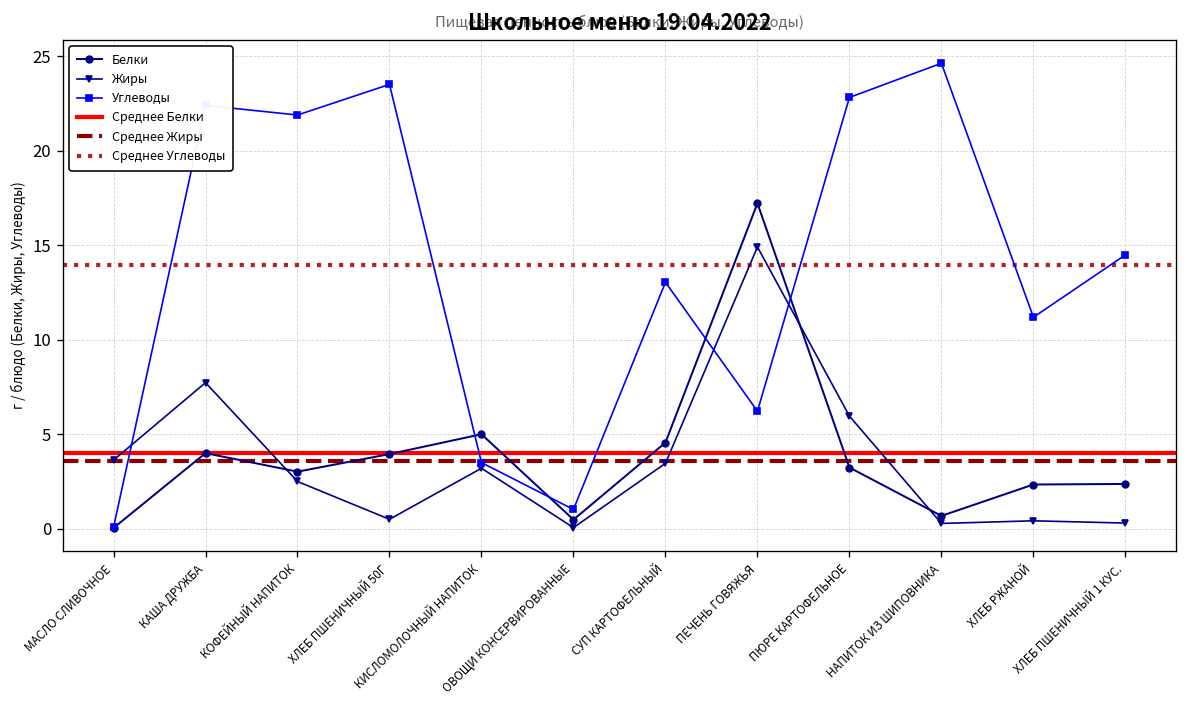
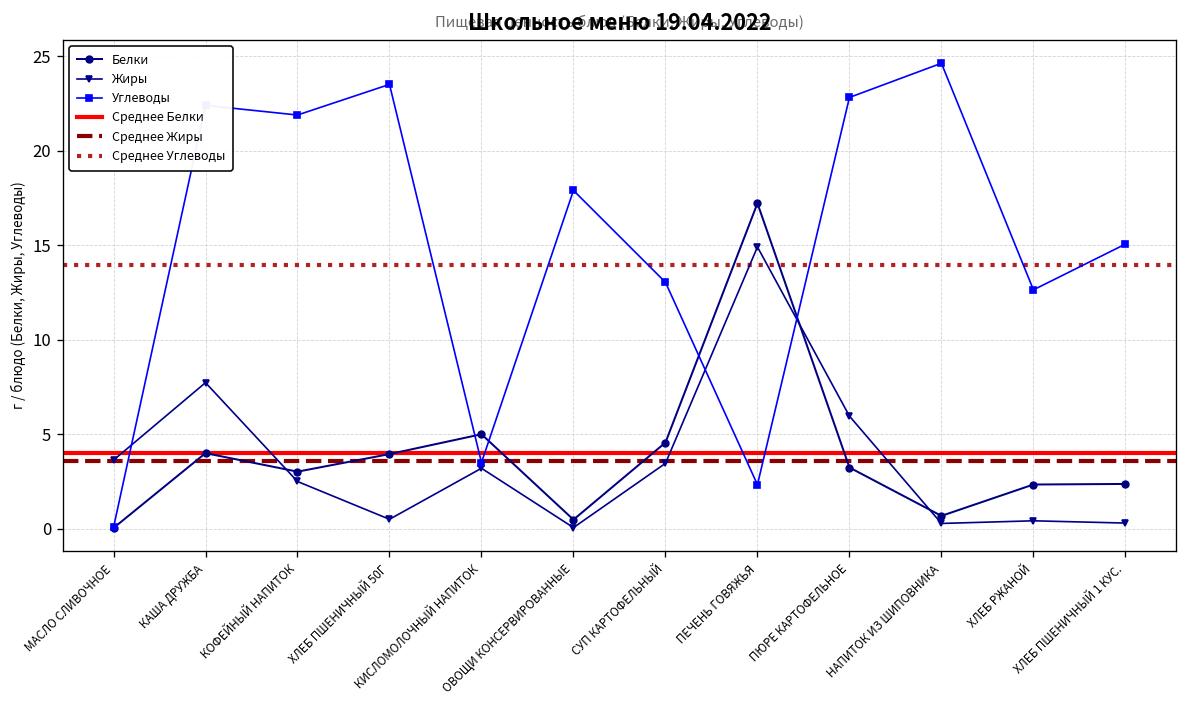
  {
    "Углеводы": {
      "КОФЕЙНЫЙ НАПИТОК": 21.9,
      "ХЛЕБ ПШЕНИЧНЫЙ 50Г": 23.5,
      "КИСЛОМОЛОЧНЫЙ НАПИТОК": 3.5,
-     "ОВОЩИ КОНСЕРВИРОВАННЫЕ": 1.0,
+     "ОВОЩИ КОНСЕРВИРОВАННЫЕ": 17.9,
      "СУП КАРТОФЕЛЬНЫЙ": 13.0,
-     "ПЕЧЕНЬ ГОВЯЖЬЯ": 6.2,
+     "ПЕЧЕНЬ ГОВЯЖЬЯ": 2.3,
      "ПЮРЕ КАРТОФЕЛЬНОЕ": 22.8,
      "НАПИТОК ИЗ ШИПОВНИКА": 24.6,
-     "ХЛЕБ РЖАНОЙ": 11.2,
-     "ХЛЕБ ПШЕНИЧНЫЙ 1 КУС.": 14.5
+     "ХЛЕБ РЖАНОЙ": 12.6,
+     "ХЛЕБ ПШЕНИЧНЫЙ 1 КУС.": 15.1
    }
  }
